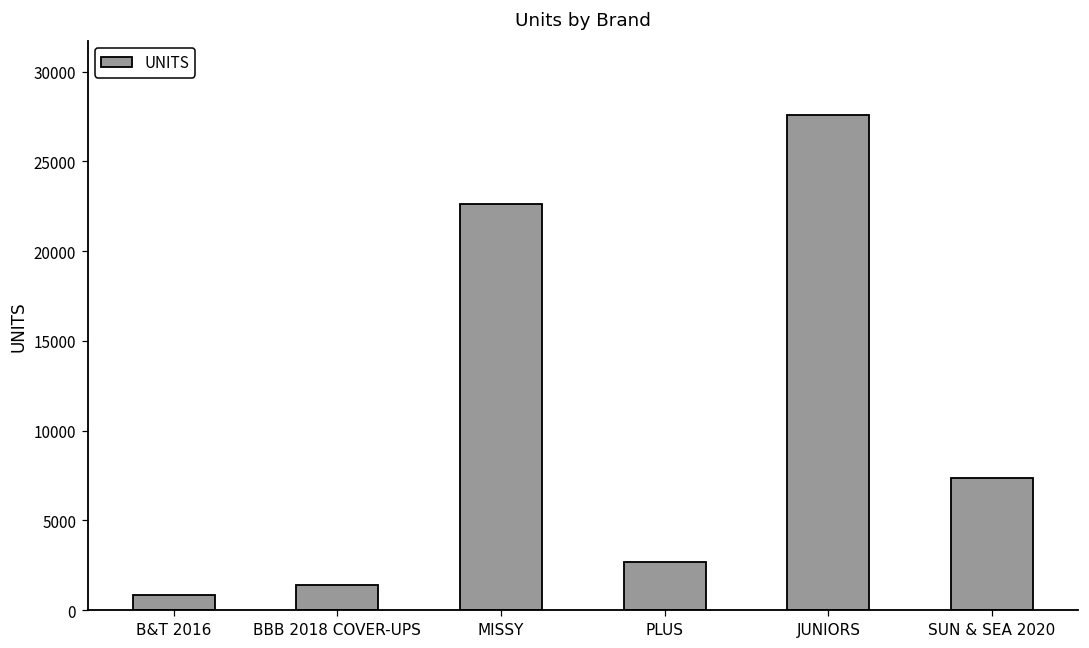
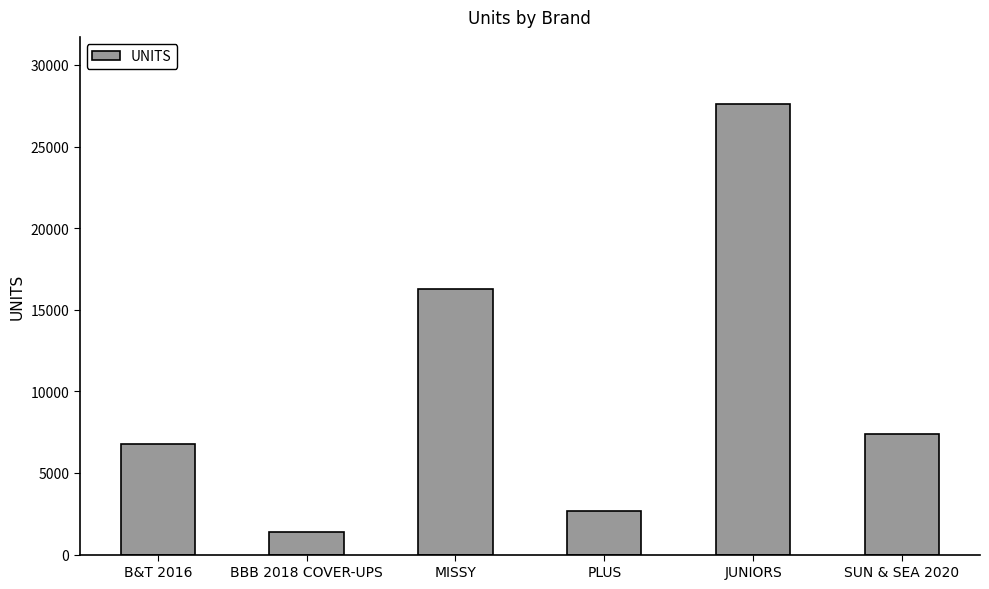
  {
-   "B&T 2016": 900,
+   "B&T 2016": 6800,
    "BBB 2018 COVER-UPS": 1400,
-   "MISSY": 22600,
+   "MISSY": 16200,
    "PLUS": 2700,
    "JUNIORS": 27600,
    "SUN & SEA 2020": 7400
  }
